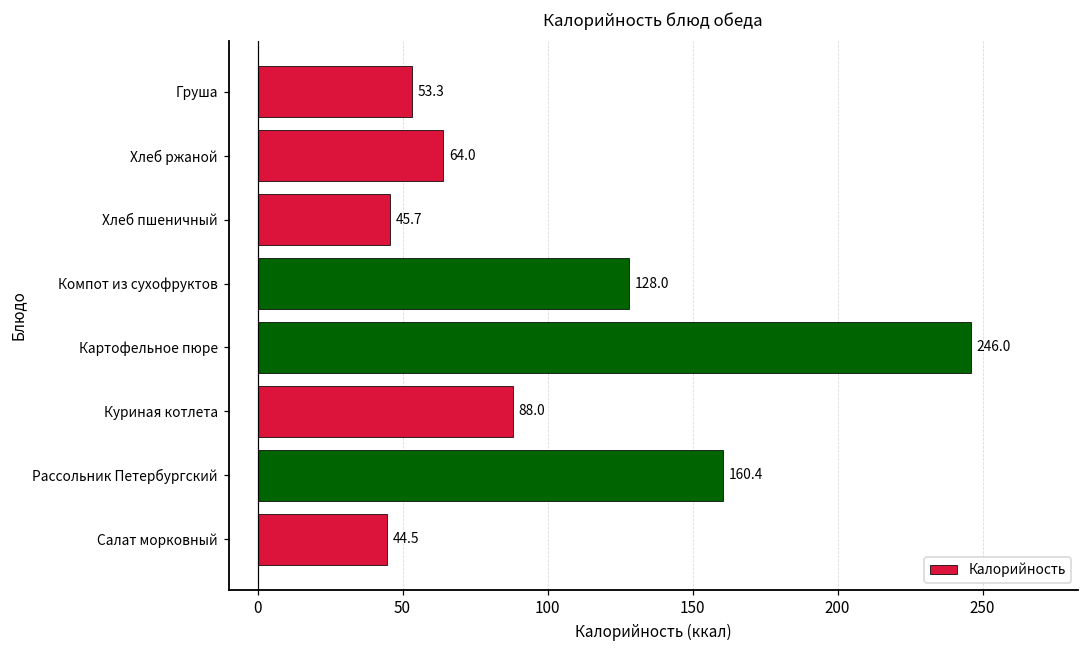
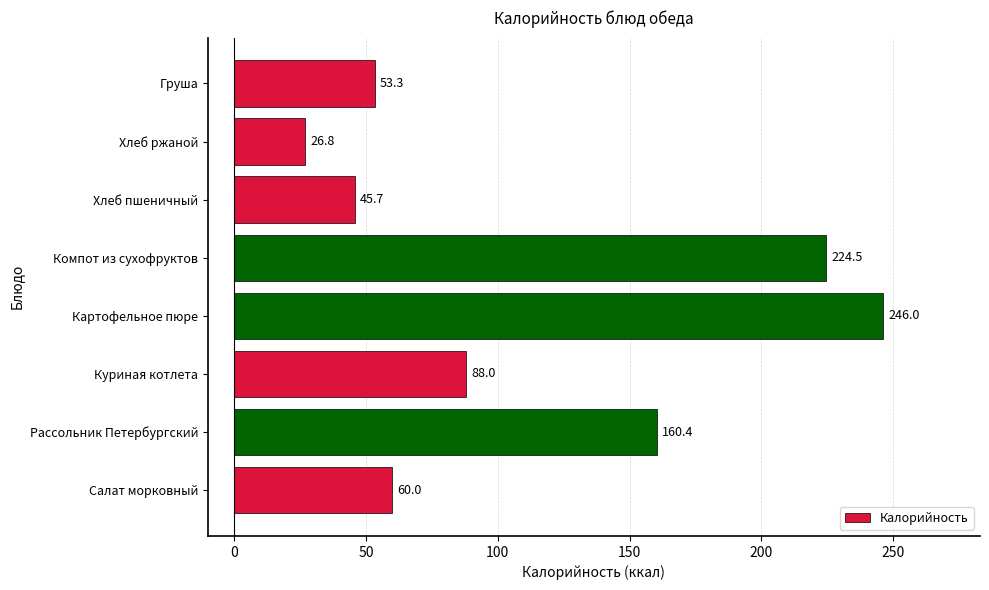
  {
    "Груша": 53.3,
-   "Хлеб ржаной": 64.0,
+   "Хлеб ржаной": 26.8,
    "Хлеб пшеничный": 45.7,
-   "Компот из сухофруктов": 128.0,
+   "Компот из сухофруктов": 224.5,
    "Картофельное пюре": 246.0,
    "Куриная котлета": 88.0,
    "Рассольник Петербургский": 160.4,
-   "Салат морковный": 44.5
+   "Салат морковный": 60.0
  }
